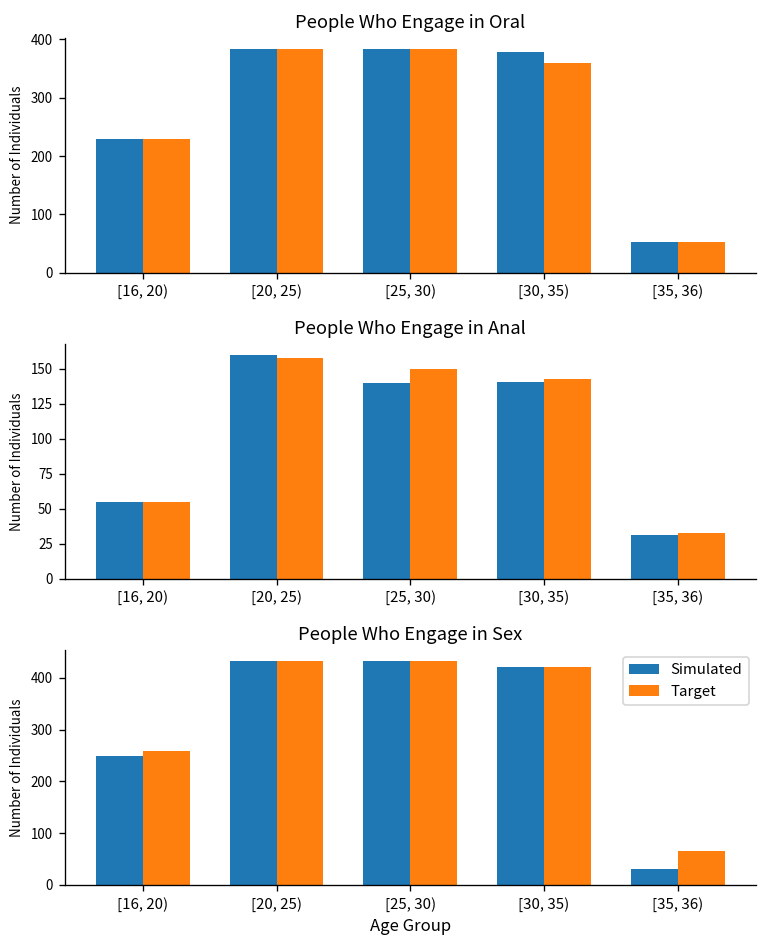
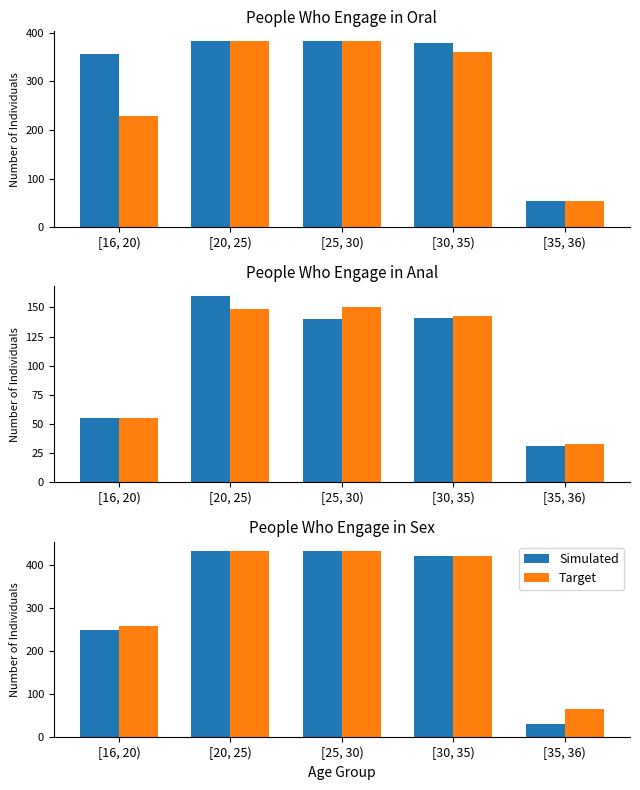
  {
    "People Who Engage in Oral": {
      "Simulated": {
-       "[16, 20)": 230,
+       "[16, 20)": 360,
        "[20, 25)": 380,
        "[25, 30)": 380,
        "[30, 35)": 380,
        "[35, 36)": 50
      },
      "Target": {
        "[16, 20)": 230,
        "[20, 25)": 380,
        "[25, 30)": 380,
        "[30, 35)": 360,
        "[35, 36)": 50
      }
    },
    "People Who Engage in Anal": {
      "Simulated": {
        "[16, 20)": 55,
        "[20, 25)": 160,
        "[25, 30)": 140,
        "[30, 35)": 141,
        "[35, 36)": 31
      },
      "Target": {
        "[16, 20)": 55,
-       "[20, 25)": 158,
+       "[20, 25)": 149,
        "[25, 30)": 150,
        "[30, 35)": 143,
        "[35, 36)": 33
      }
    },
    "People Who Engage in Sex": {
      "Simulated": {
        "[16, 20)": 250,
        "[20, 25)": 430,
        "[25, 30)": 430,
        "[30, 35)": 420,
        "[35, 36)": 30
      },
      "Target": {
        "[16, 20)": 260,
        "[20, 25)": 430,
        "[25, 30)": 430,
        "[30, 35)": 420,
        "[35, 36)": 70
      }
    }
  }
